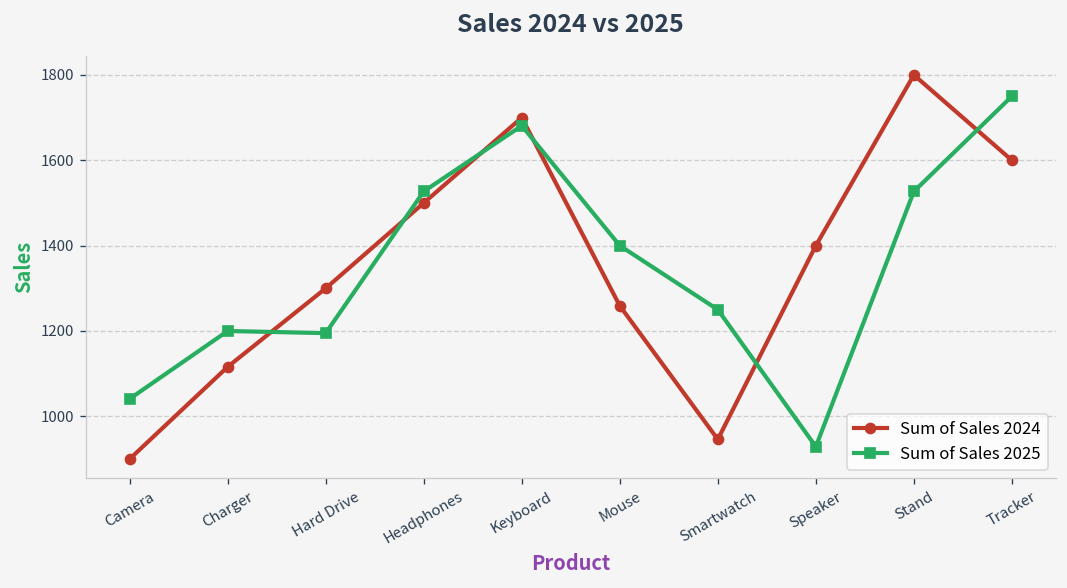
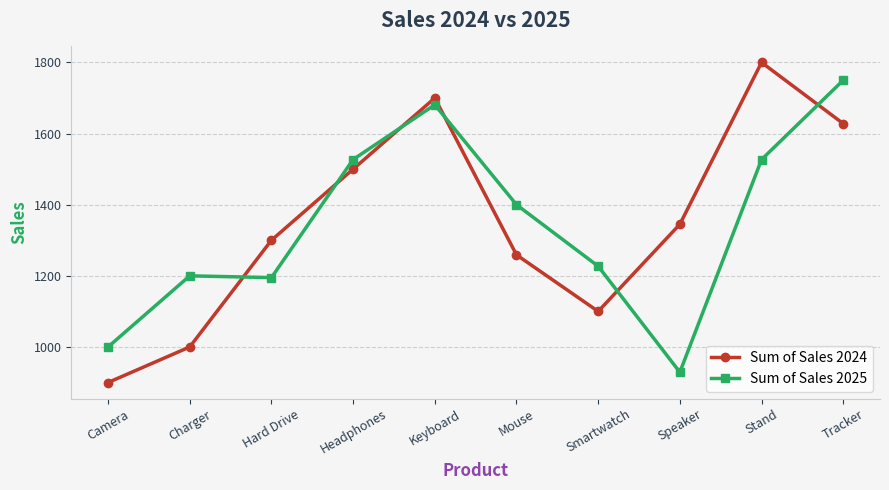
  {
    "Sum of Sales 2024": {
      "Camera": 900,
-     "Charger": 1120,
+     "Charger": 1000,
      "Hard Drive": 1300,
      "Headphones": 1500,
      "Keyboard": 1700,
      "Mouse": 1260,
-     "Smartwatch": 950,
-     "Speaker": 1400,
+     "Smartwatch": 1100,
+     "Speaker": 1350,
      "Stand": 1800,
-     "Tracker": 1600
+     "Tracker": 1630
    },
    "Sum of Sales 2025": {
-     "Camera": 1040,
+     "Camera": 1000,
      "Charger": 1200,
      "Hard Drive": 1200,
      "Headphones": 1530,
      "Keyboard": 1680,
      "Mouse": 1400,
-     "Smartwatch": 1250,
+     "Smartwatch": 1230,
      "Speaker": 930,
      "Stand": 1530,
      "Tracker": 1750
    }
  }
